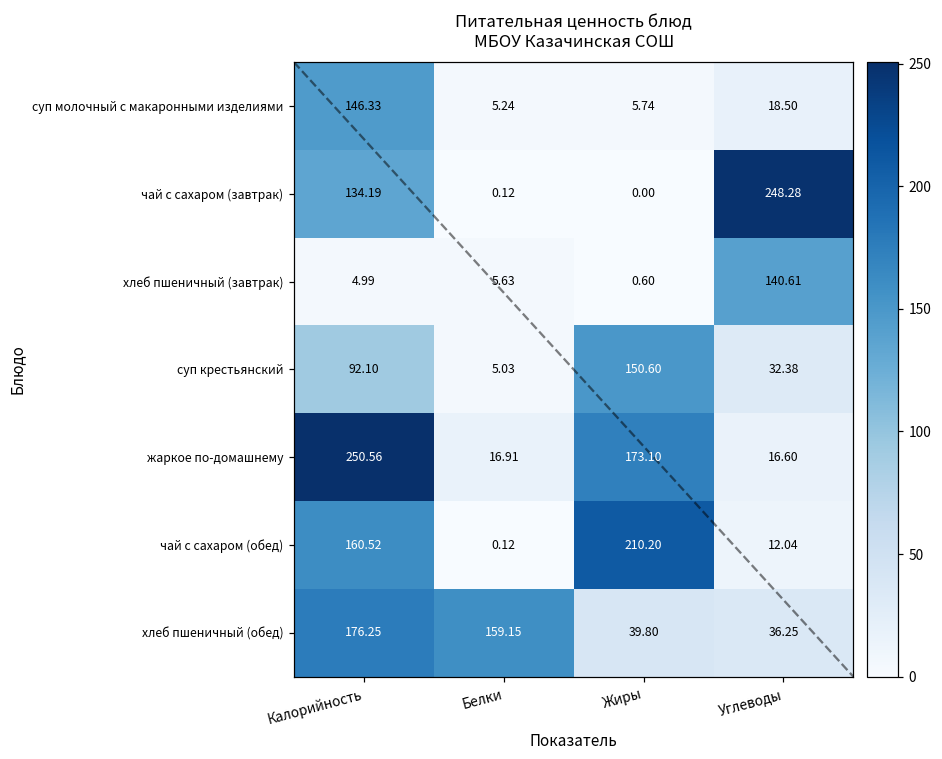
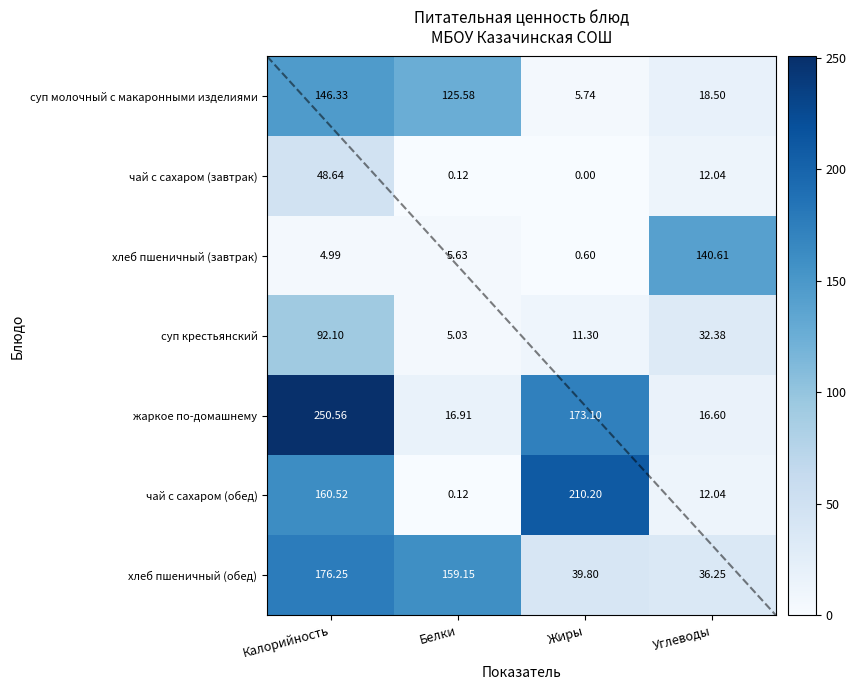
  {
    "суп молочный с макаронными изделиями": {
      "Калорийность": 146.33,
-     "Белки": 5.24,
+     "Белки": 125.58,
      "Жиры": 5.74,
      "Углеводы": 18.50
    },
    "чай с сахаром (завтрак)": {
-     "Калорийность": 134.19,
+     "Калорийность": 48.64,
      "Белки": 0.12,
      "Жиры": 0.00,
-     "Углеводы": 248.28
+     "Углеводы": 12.04
    },
    "хлеб пшеничный (завтрак)": {
      "Калорийность": 4.99,
      "Жиры": 0.60,
      "Углеводы": 140.61
    },
    "суп крестьянский": {
      "Калорийность": 92.10,
      "Белки": 5.03,
-     "Жиры": 150.60,
+     "Жиры": 11.30,
      "Углеводы": 32.38
    },
    "жаркое по-домашнему": {
      "Калорийность": 250.56,
      "Белки": 16.91,
      "Углеводы": 16.60
    },
    "чай с сахаром (обед)": {
      "Калорийность": 160.52,
      "Белки": 0.12,
      "Жиры": 210.20,
      "Углеводы": 12.04
    },
    "хлеб пшеничный (обед)": {
      "Калорийность": 176.25,
      "Белки": 159.15,
      "Жиры": 39.80,
      "Углеводы": 36.25
    }
  }
